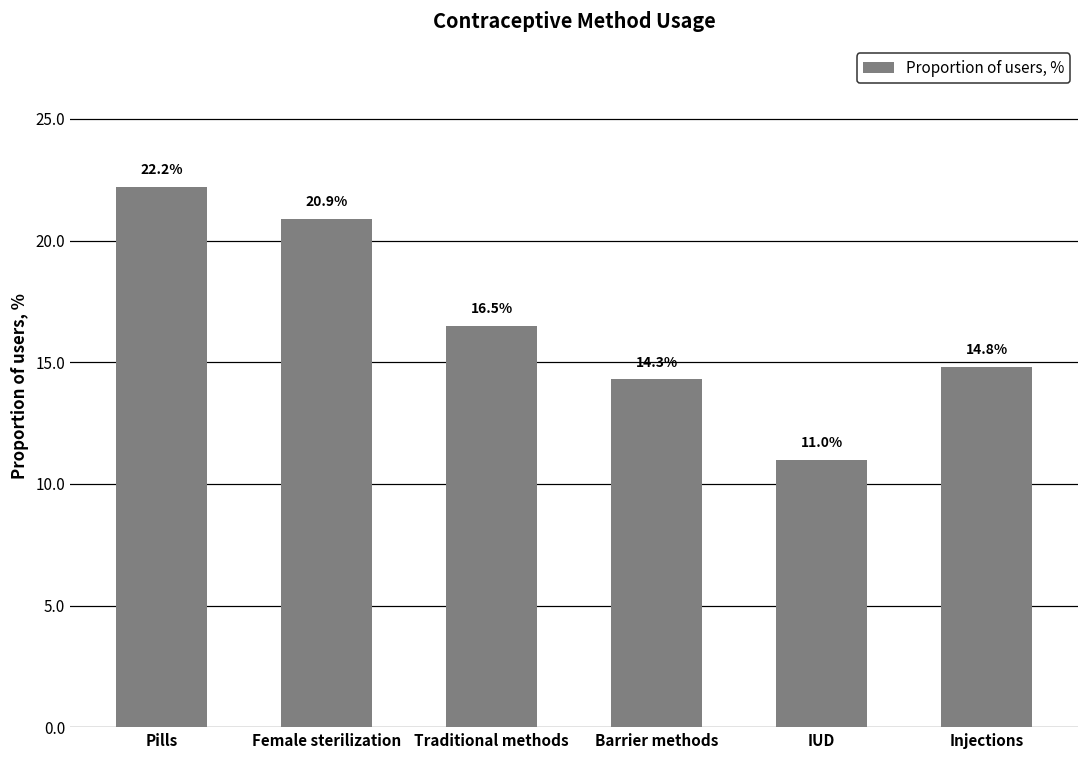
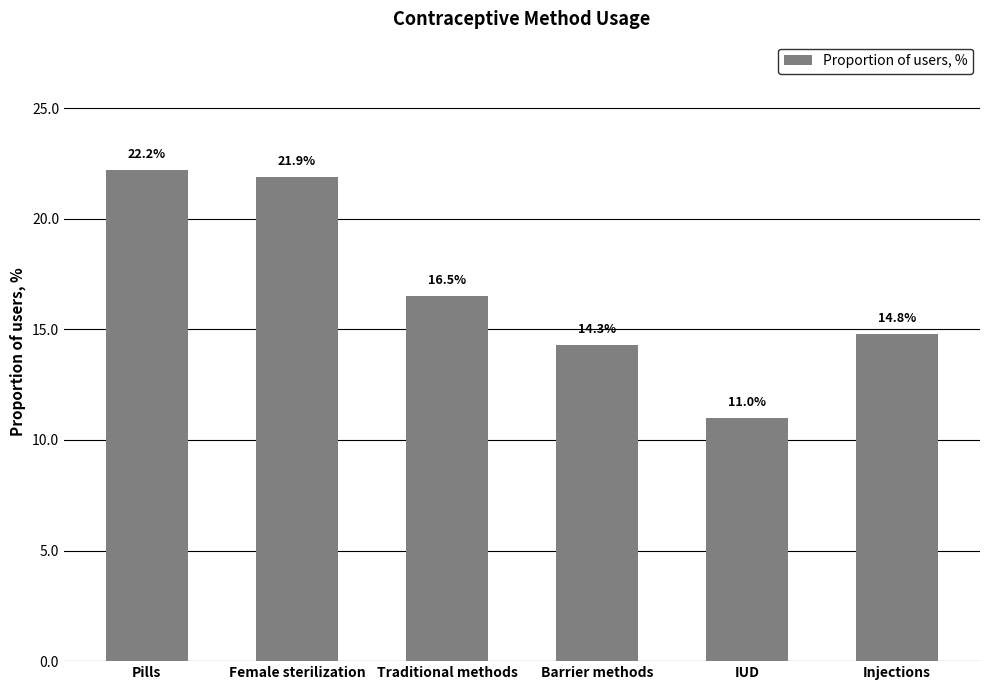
  {
    "Pills": "22.2%",
-   "Female sterilization": "20.9%",
+   "Female sterilization": "21.9%",
    "Traditional methods": "16.5%",
    "Barrier methods": "14.3%",
    "IUD": "11.0%",
    "Injections": "14.8%"
  }
